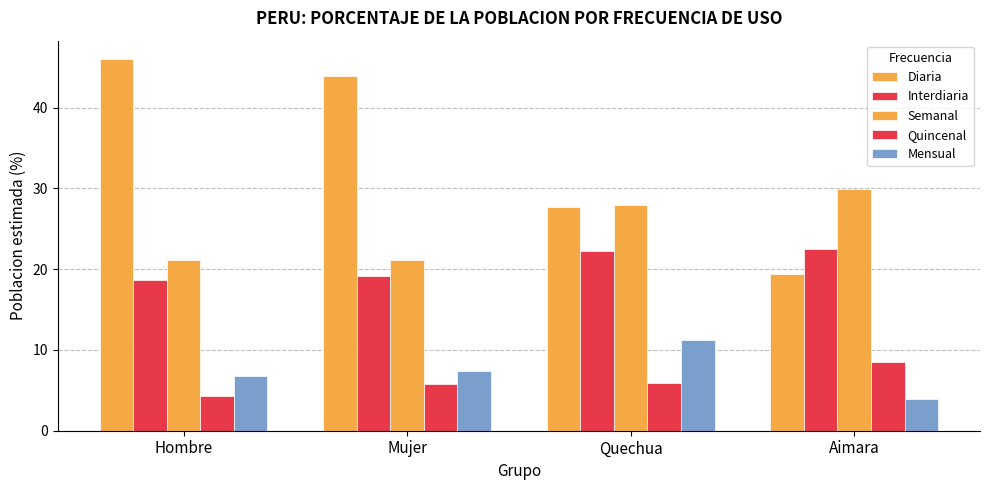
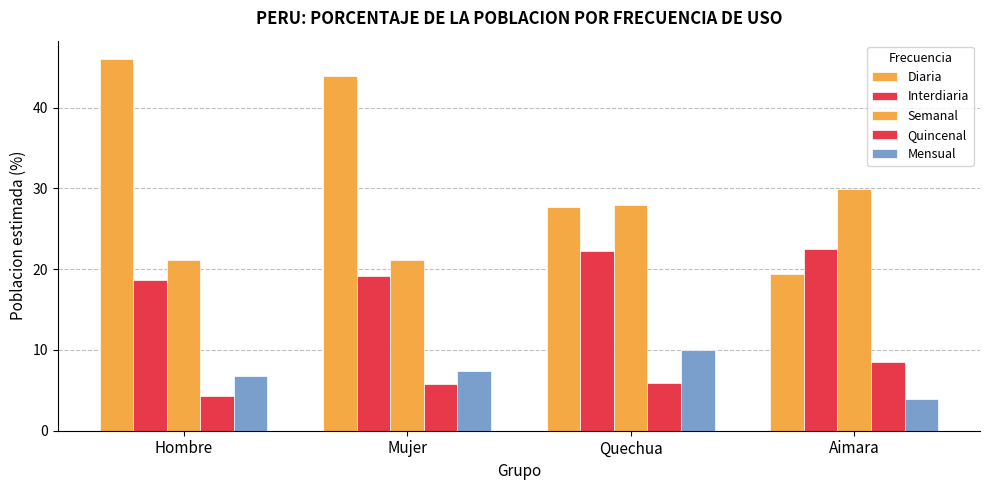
  {
    "Mensual": {
      "Hombre": 7,
      "Mujer": 7,
-     "Quechua": 11,
+     "Quechua": 10,
      "Aimara": 4
    }
  }
